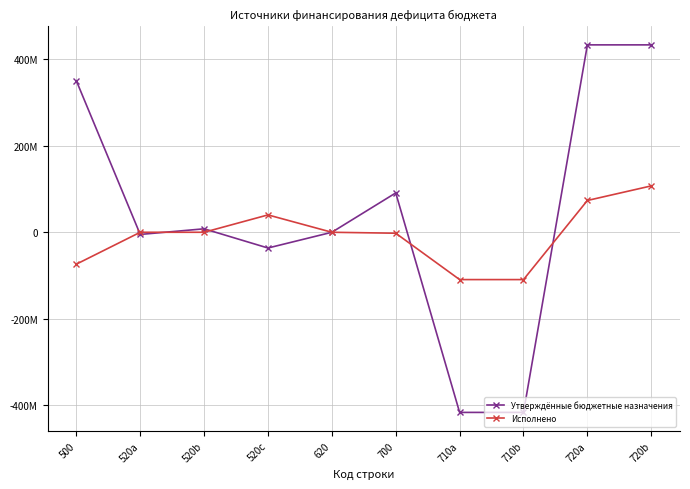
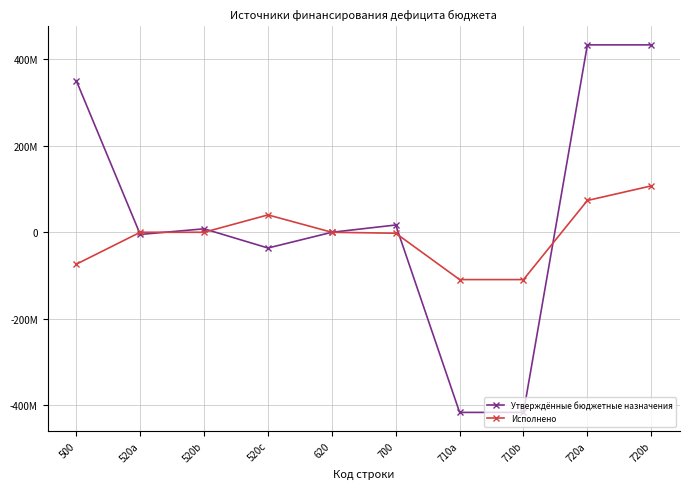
  {
    "Утверждённые бюджетные назначения": {
      "500": 350000000,
      "520b": 10000000,
      "520c": -40000000,
-     "700": 90000000,
+     "700": 20000000,
      "710a": -420000000,
      "720a": 430000000,
      "720b": 430000000
    },
    "Исполнено": {
      "500": -70000000,
      "520b": 0,
      "520c": 40000000,
      "700": 0,
      "710a": -110000000,
      "710b": -110000000,
      "720a": 70000000,
      "720b": 110000000
    }
  }
